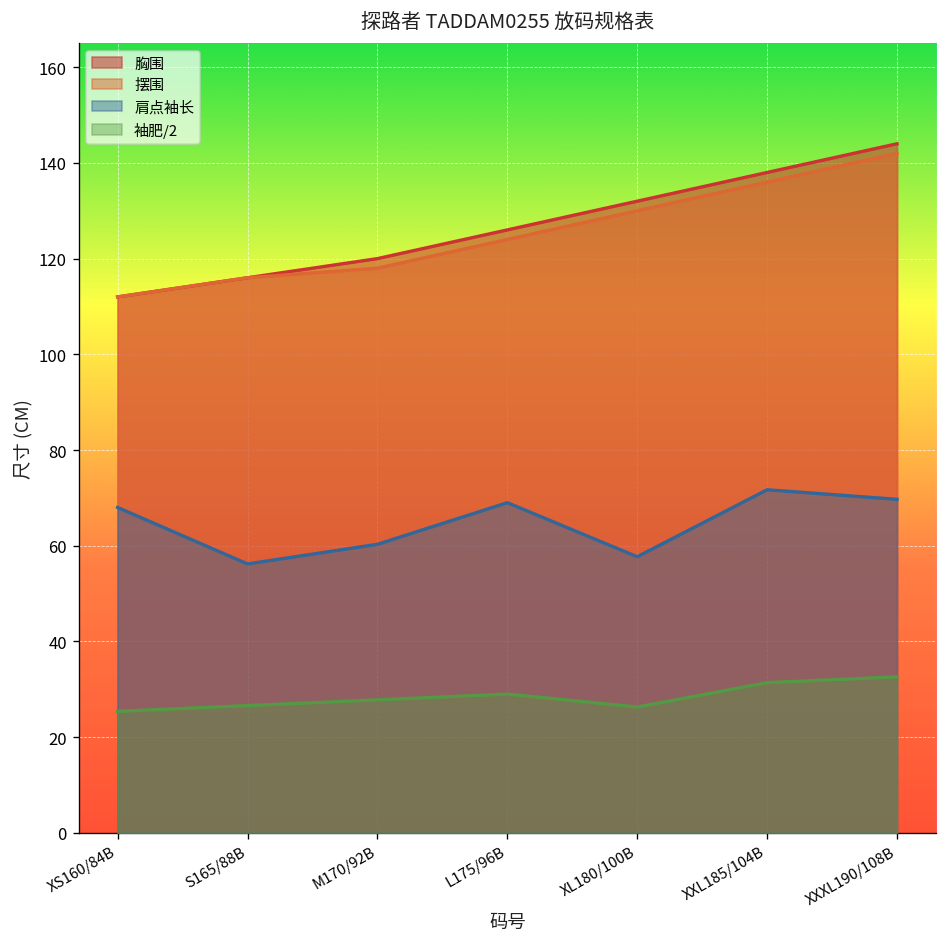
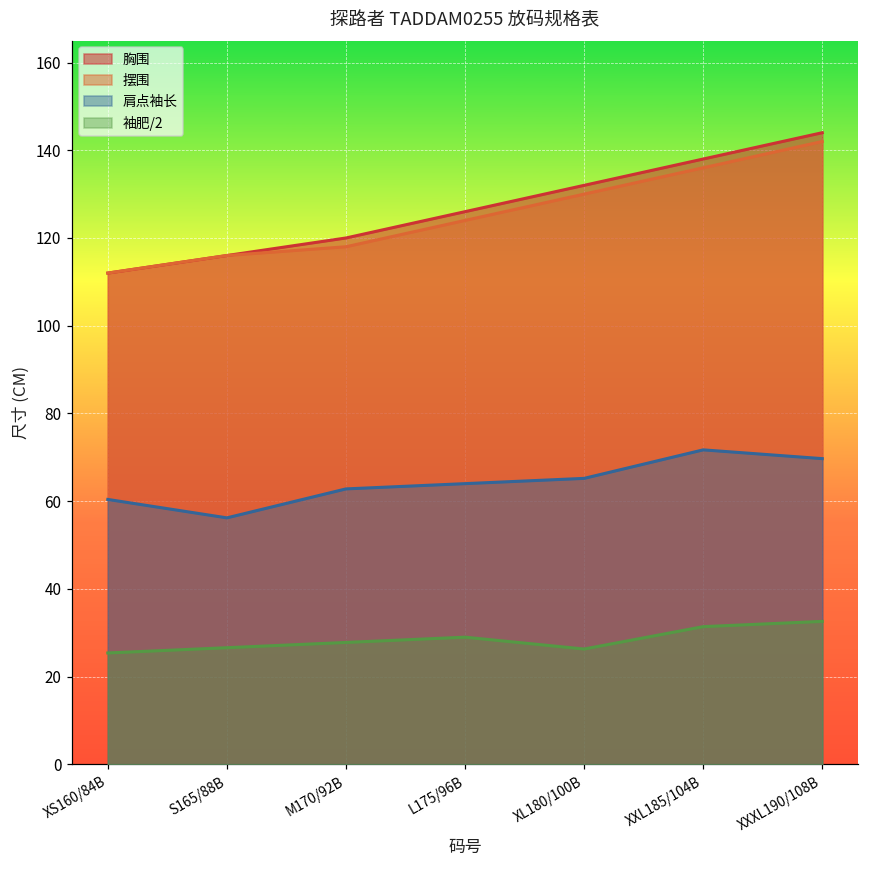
  {
    "肩点袖长": {
-     "XS160/84B": 68,
+     "XS160/84B": 60,
      "S165/88B": 56,
-     "M170/92B": 60,
-     "L175/96B": 69,
-     "XL180/100B": 58,
+     "M170/92B": 63,
+     "L175/96B": 64,
+     "XL180/100B": 65,
      "XXL185/104B": 72,
      "XXXL190/108B": 70
    },
    "袖肥/2": {
      "XS160/84B": 25,
      "S165/88B": 27,
      "M170/92B": 28,
      "L175/96B": 29,
      "XL180/100B": 26,
      "XXL185/104B": 31,
      "XXXL190/108B": 33
    }
  }
